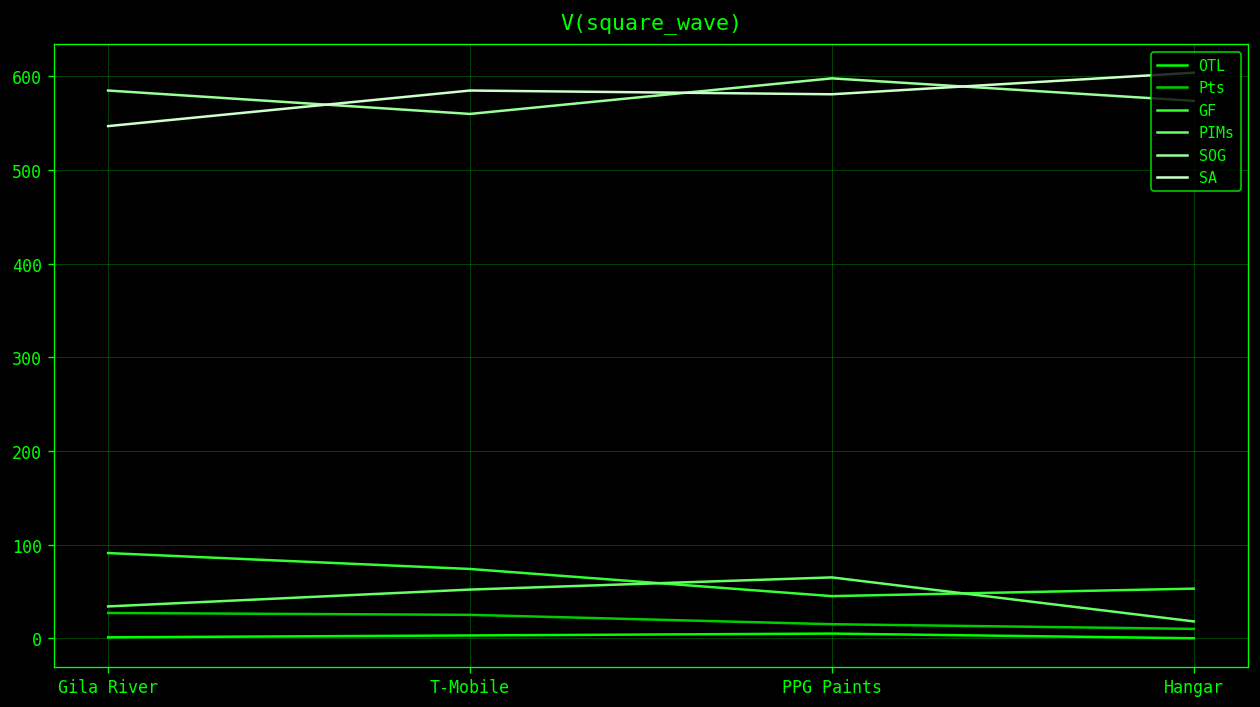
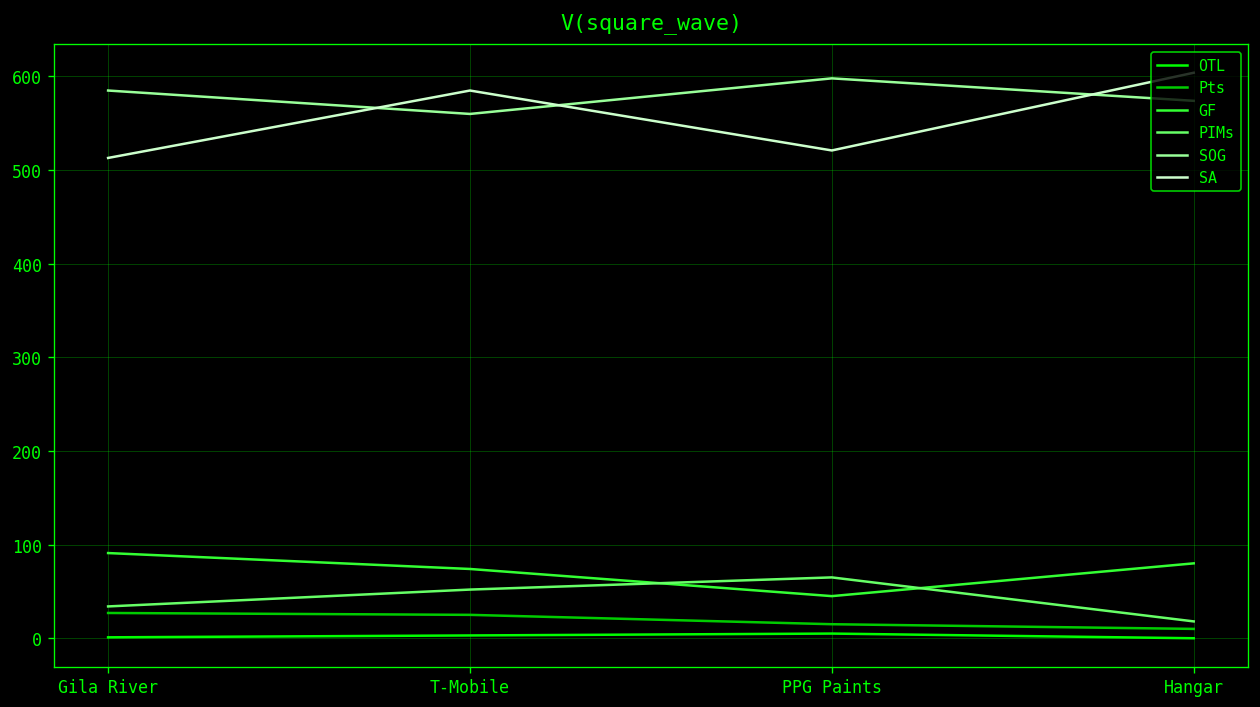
  {
    "GF": {
      "Gila River": 90,
      "T-Mobile": 70,
      "PPG Paints": 50,
-     "Hangar": 50
+     "Hangar": 80
    },
    "PIMs": {
      "Gila River": 30,
      "T-Mobile": 50,
      "PPG Paints": 70,
      "Hangar": 20
    },
    "SOG": {
      "Gila River": 590,
      "T-Mobile": 560,
      "PPG Paints": 600
    },
    "SA": {
-     "Gila River": 550,
+     "Gila River": 510,
      "T-Mobile": 590,
-     "PPG Paints": 580
+     "PPG Paints": 520
    }
  }
